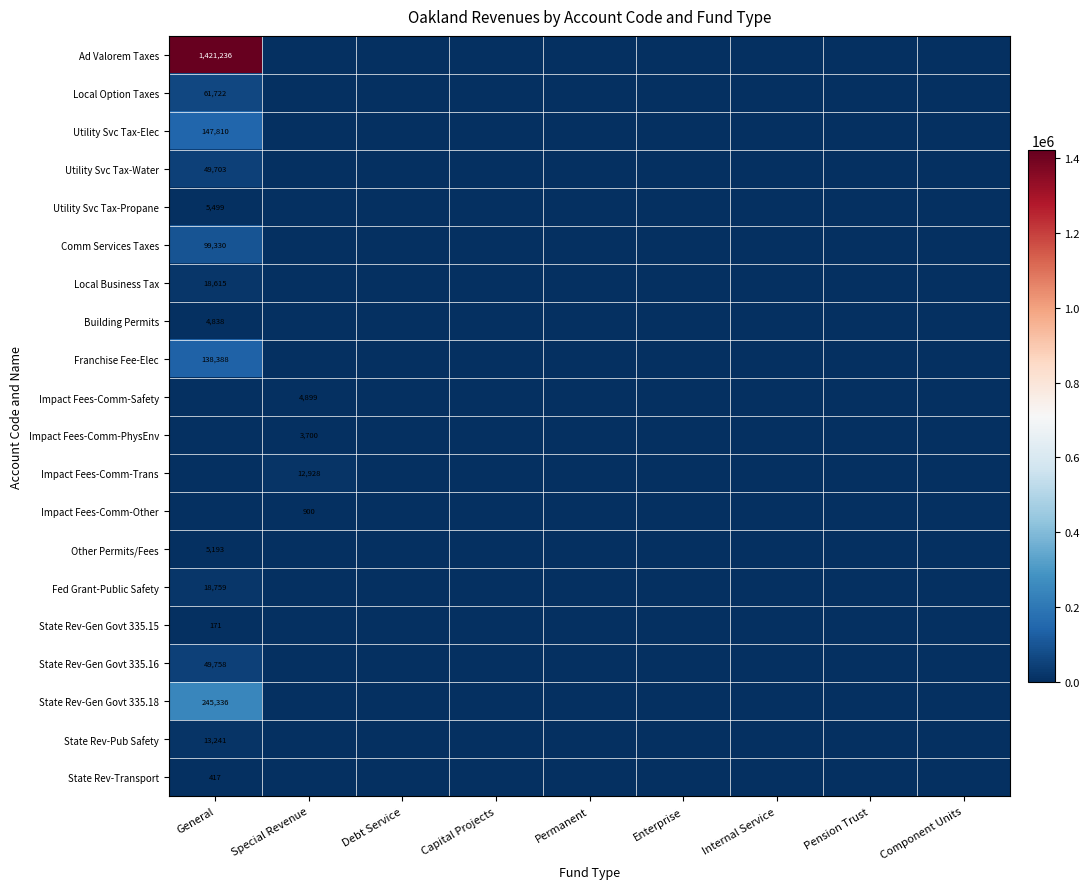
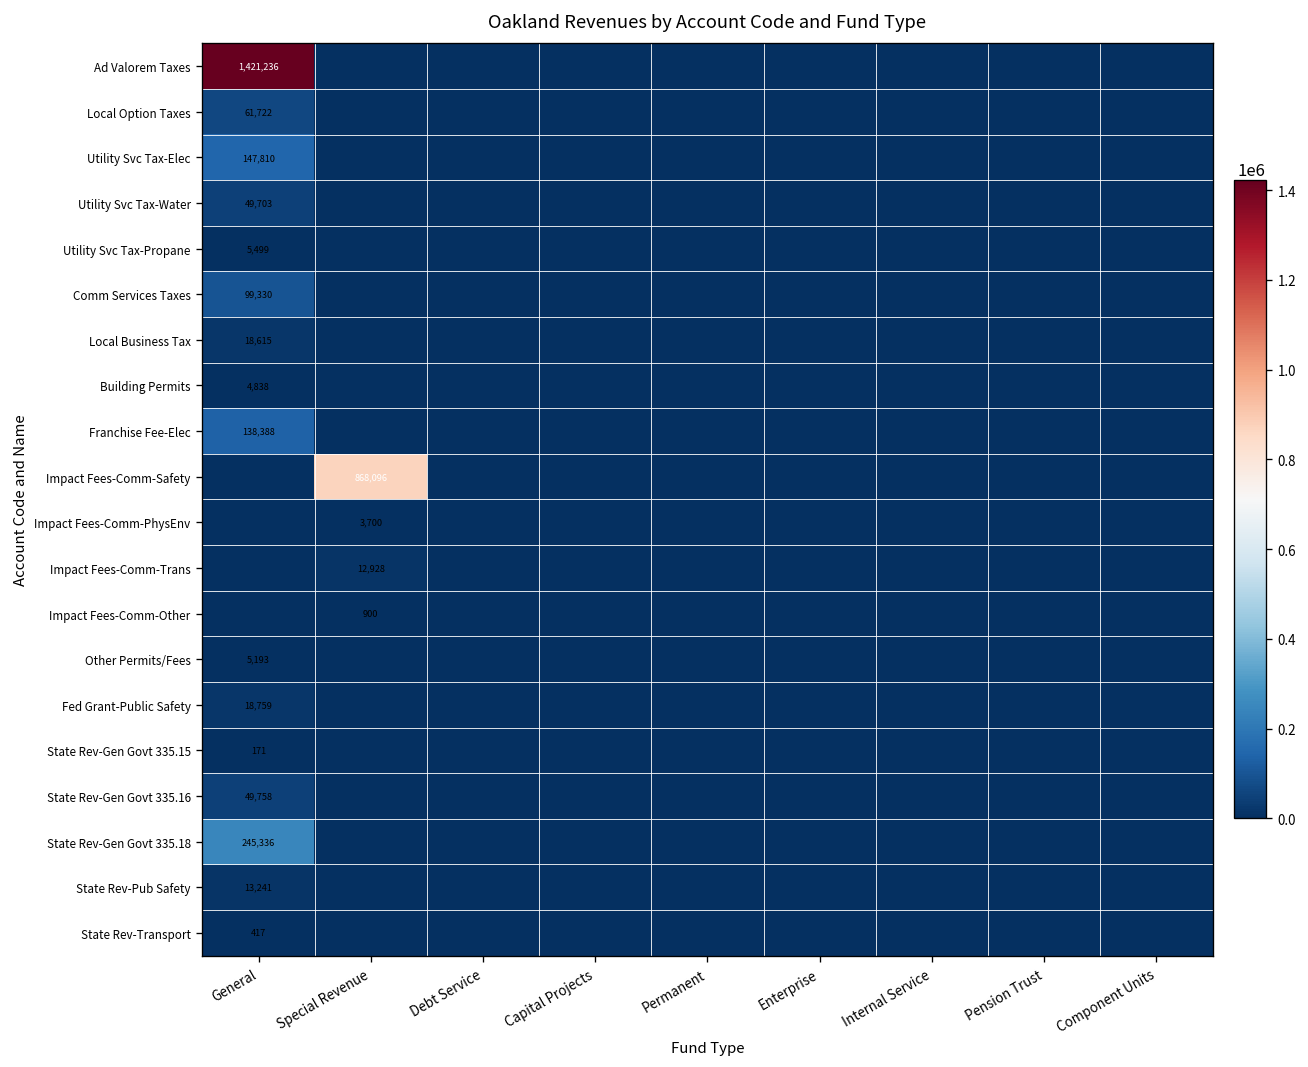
  {
    "Ad Valorem Taxes": {
      "General": "1,421,236"
    },
    "Local Option Taxes": {
      "General": "61,722"
    },
    "Utility Svc Tax-Elec": {
      "General": "147,810"
    },
    "Utility Svc Tax-Water": {
      "General": "49,703"
    },
    "Utility Svc Tax-Propane": {
      "General": "5,499"
    },
    "Comm Services Taxes": {
      "General": "99,330"
    },
    "Local Business Tax": {
      "General": "18,615"
    },
    "Building Permits": {
      "General": "4,838"
    },
    "Franchise Fee-Elec": {
      "General": "138,388"
    },
    "Impact Fees-Comm-Safety": {
-     "Special Revenue": "4,899"
+     "Special Revenue": "868,096"
    },
    "Impact Fees-Comm-PhysEnv": {
      "Special Revenue": "3,700"
    },
    "Impact Fees-Comm-Trans": {
      "Special Revenue": "12,928"
    },
    "Impact Fees-Comm-Other": {
      "Special Revenue": "900"
    },
    "Other Permits/Fees": {
      "General": "5,193"
    },
    "Fed Grant-Public Safety": {
      "General": "18,759"
    },
    "State Rev-Gen Govt 335.15": {
      "General": "171"
    },
    "State Rev-Gen Govt 335.16": {
      "General": "49,758"
    },
    "State Rev-Gen Govt 335.18": {
      "General": "245,336"
    },
    "State Rev-Pub Safety": {
      "General": "13,241"
    },
    "State Rev-Transport": {
      "General": "417"
    }
  }
